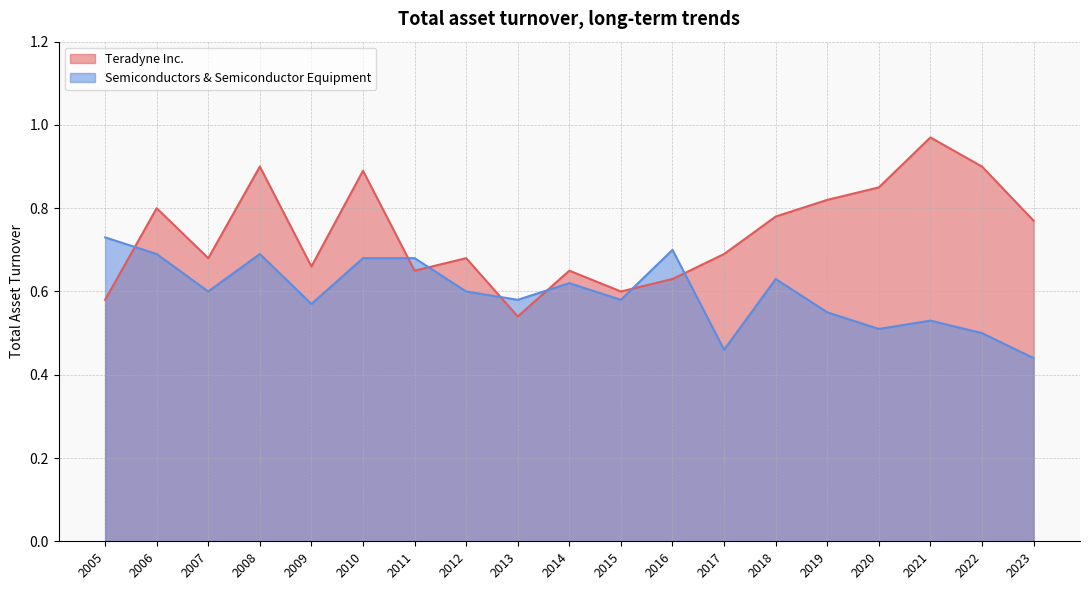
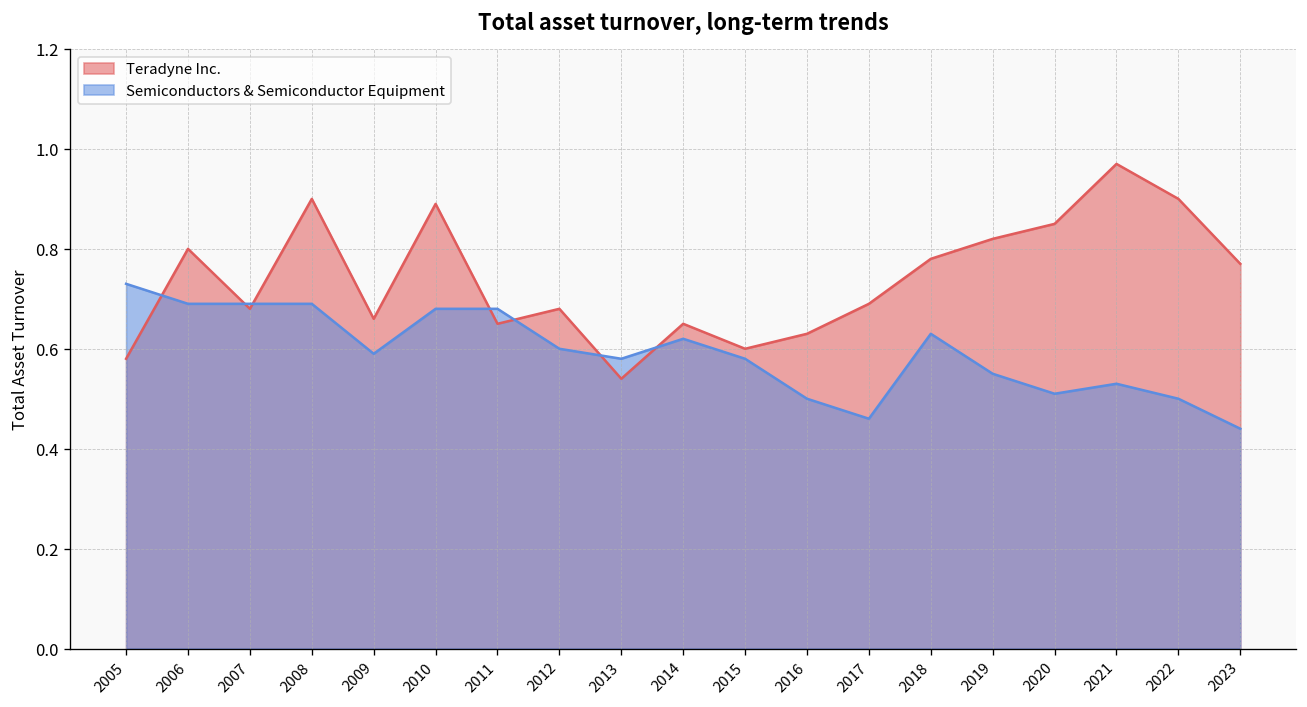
  {
    "Teradyne Inc.": {
      "2005": 0.58,
      "2006": 0.80,
      "2007": 0.68,
      "2008": 0.90,
      "2009": 0.66,
      "2010": 0.89,
      "2011": 0.65,
      "2012": 0.68,
      "2013": 0.54,
      "2014": 0.65,
      "2015": 0.60,
      "2016": 0.63,
      "2017": 0.69,
      "2018": 0.78,
      "2019": 0.82,
      "2020": 0.85,
      "2021": 0.97,
      "2022": 0.90,
      "2023": 0.77
    },
    "Semiconductors & Semiconductor Equipment": {
      "2005": 0.73,
      "2006": 0.69,
-     "2007": 0.60,
+     "2007": 0.69,
      "2008": 0.69,
-     "2009": 0.57,
+     "2009": 0.59,
      "2010": 0.68,
      "2011": 0.68,
      "2012": 0.60,
      "2013": 0.58,
      "2014": 0.62,
      "2015": 0.58,
-     "2016": 0.7,
+     "2016": 0.5,
      "2017": 0.46,
      "2018": 0.63,
      "2019": 0.55,
      "2020": 0.51,
      "2021": 0.53,
      "2022": 0.50,
      "2023": 0.44
    }
  }
